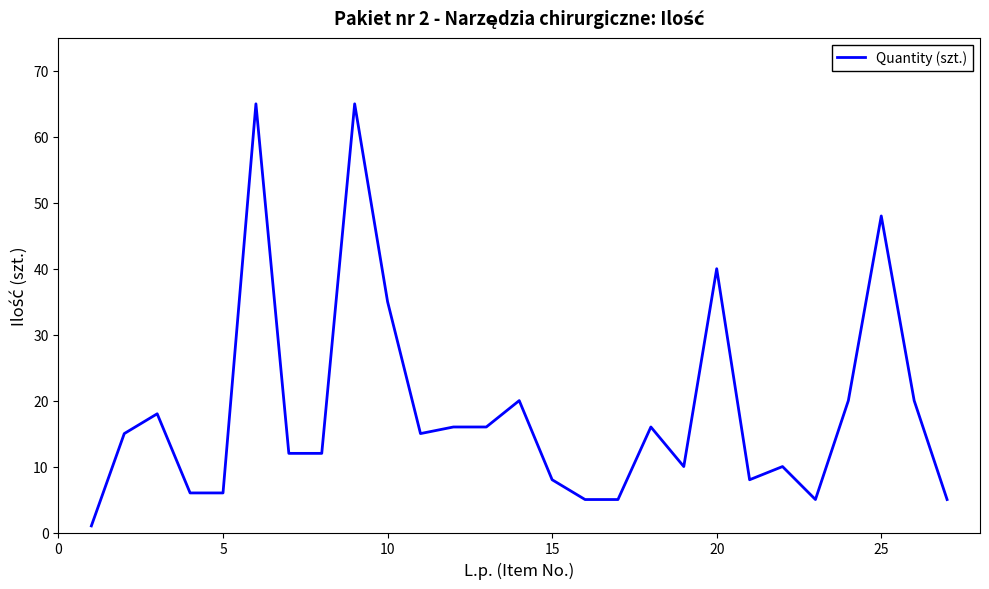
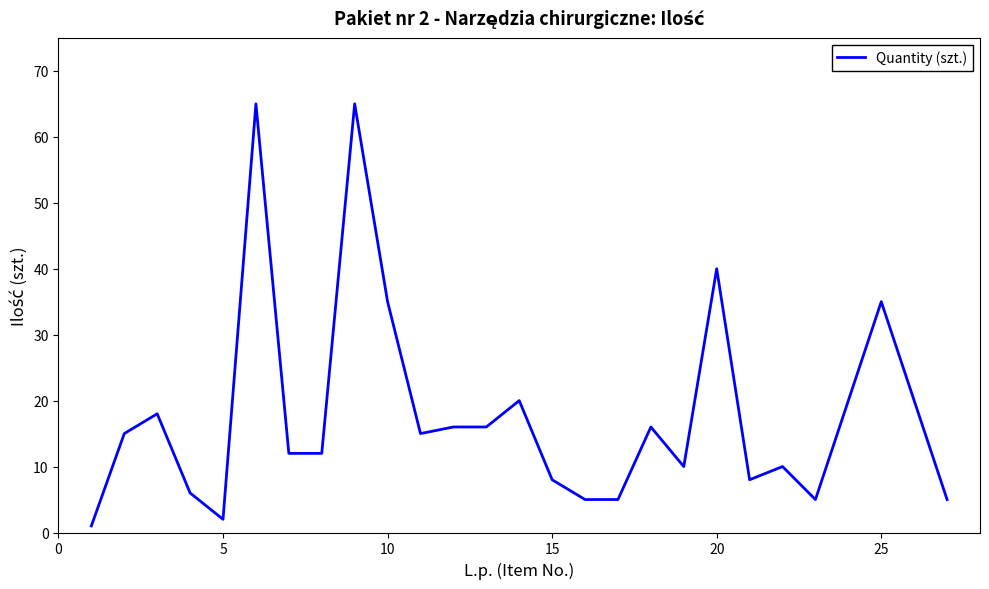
  {
-   "5": 6,
+   "5": 2,
    "10": 35,
    "15": 8,
    "20": 40,
-   "25": 48
+   "25": 35
  }
